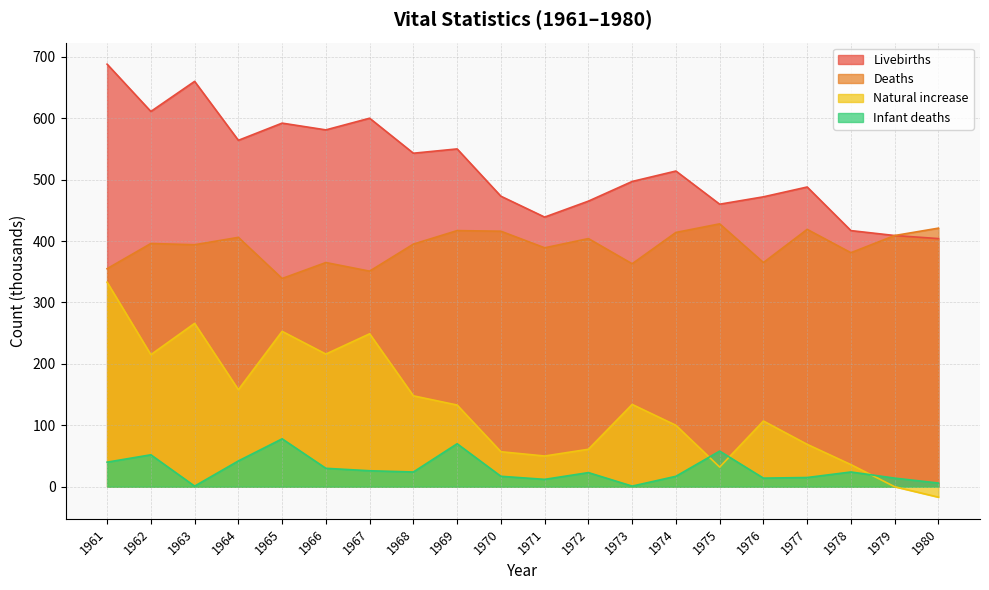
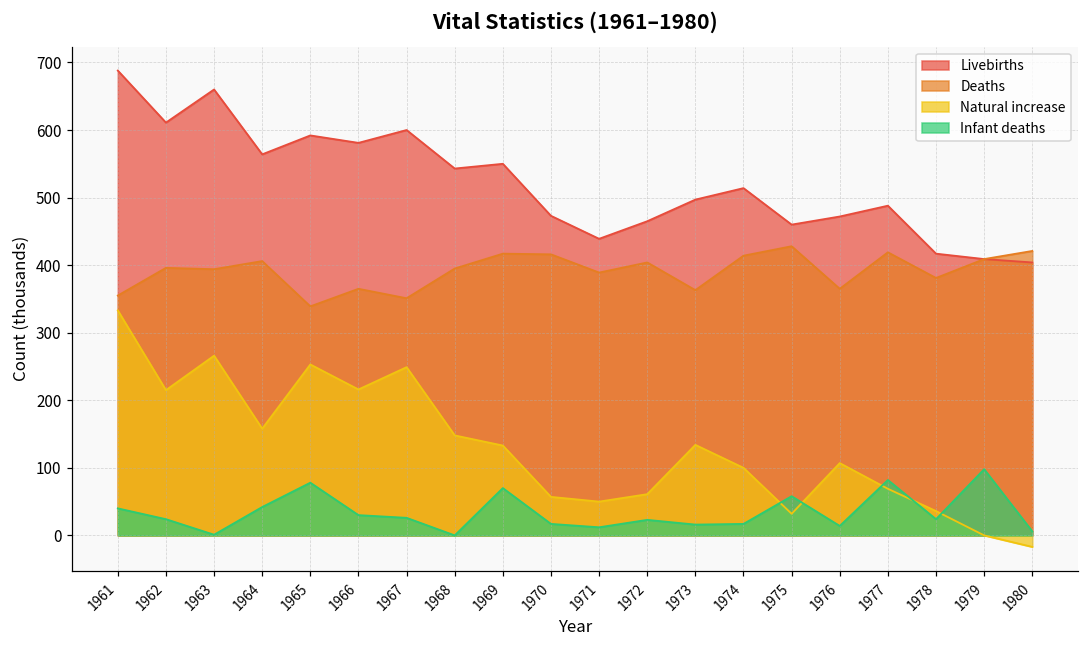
  {
    "Infant deaths": {
      "1961": 40,
-     "1962": 50,
+     "1962": 20,
      "1963": 0,
      "1964": 40,
      "1965": 80,
      "1966": 30,
      "1967": 30,
-     "1968": 20,
+     "1968": 0,
      "1969": 70,
      "1970": 20,
      "1971": 10,
      "1972": 20,
-     "1973": 0,
+     "1973": 20,
      "1974": 20,
      "1975": 60,
      "1976": 10,
-     "1977": 20,
+     "1977": 80,
      "1978": 20,
-     "1979": 10,
+     "1979": 100,
      "1980": 10
    }
  }
